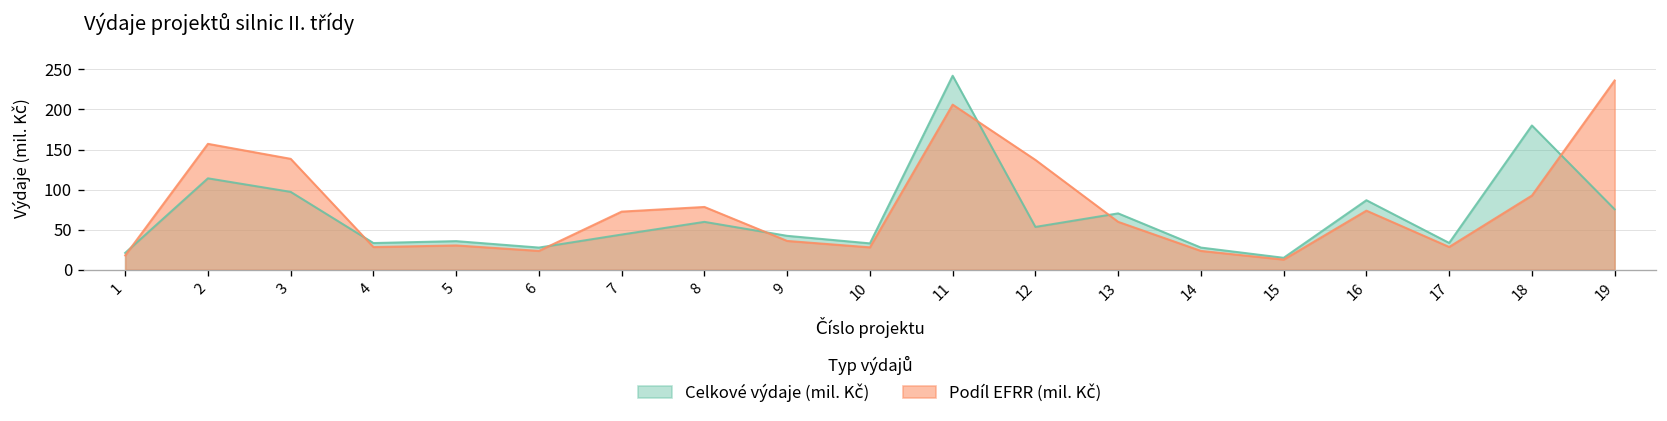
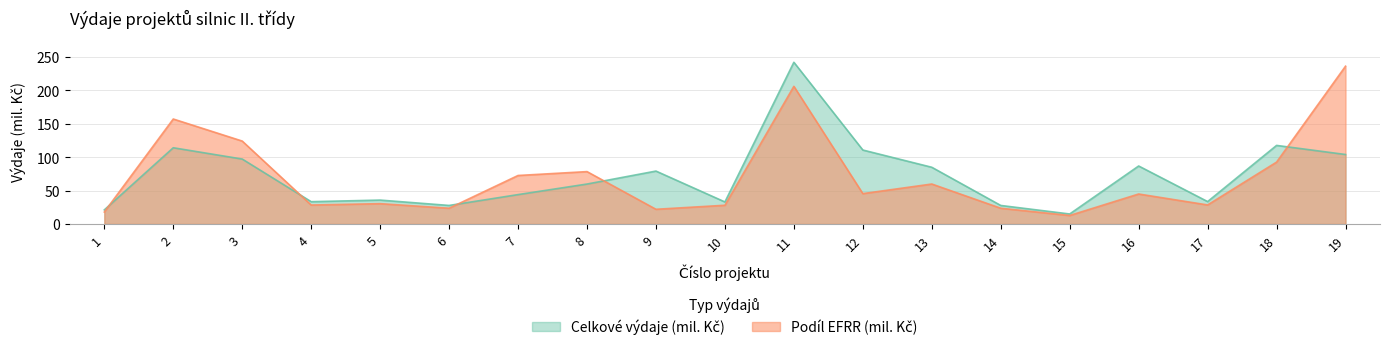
  {
    "Celkové výdaje (mil. Kč)": {
      "2": 110,
      "3": 100,
      "4": 30,
      "5": 40,
      "6": 30,
      "7": 40,
      "8": 60,
-     "9": 40,
+     "9": 80,
      "10": 30,
      "11": 240,
-     "12": 50,
-     "13": 70,
+     "12": 110,
+     "13": 80,
      "14": 30,
      "16": 90,
      "17": 30,
-     "18": 180,
-     "19": 80
+     "18": 120,
+     "19": 100
    },
    "Podíl EFRR (mil. Kč)": {
      "2": 160,
-     "3": 140,
+     "3": 120,
      "4": 30,
      "5": 30,
      "6": 20,
      "7": 70,
      "8": 80,
-     "9": 40,
+     "9": 20,
      "10": 30,
      "11": 210,
-     "12": 140,
+     "12": 50,
      "13": 60,
      "14": 20,
-     "16": 70,
+     "16": 40,
      "17": 30,
      "18": 90,
      "19": 240
    }
  }
